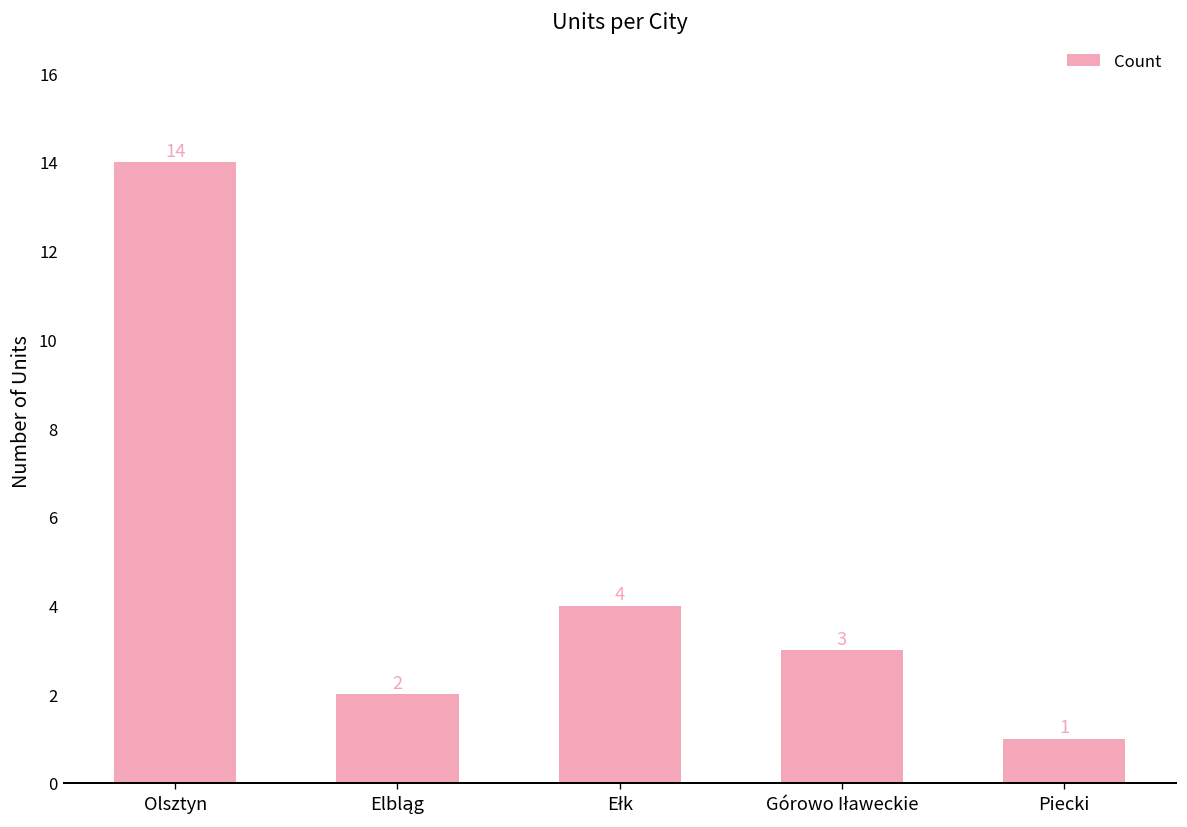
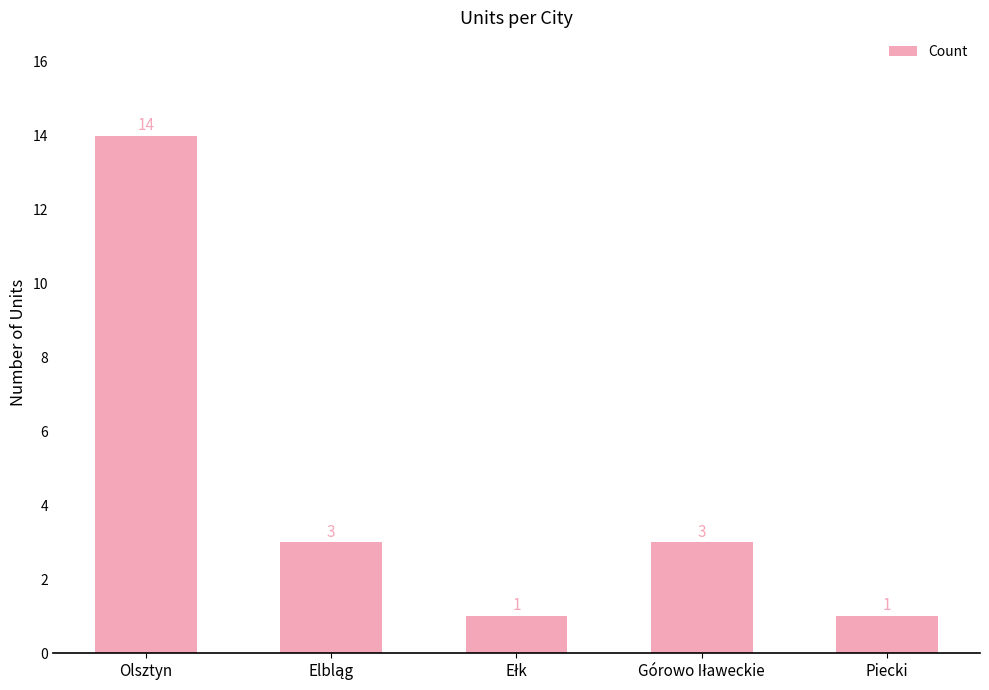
  {
    "Olsztyn": 14,
-   "Elbląg": 2,
-   "Ełk": 4,
+   "Elbląg": 3,
+   "Ełk": 1,
    "Górowo Iławeckie": 3,
    "Piecki": 1
  }
